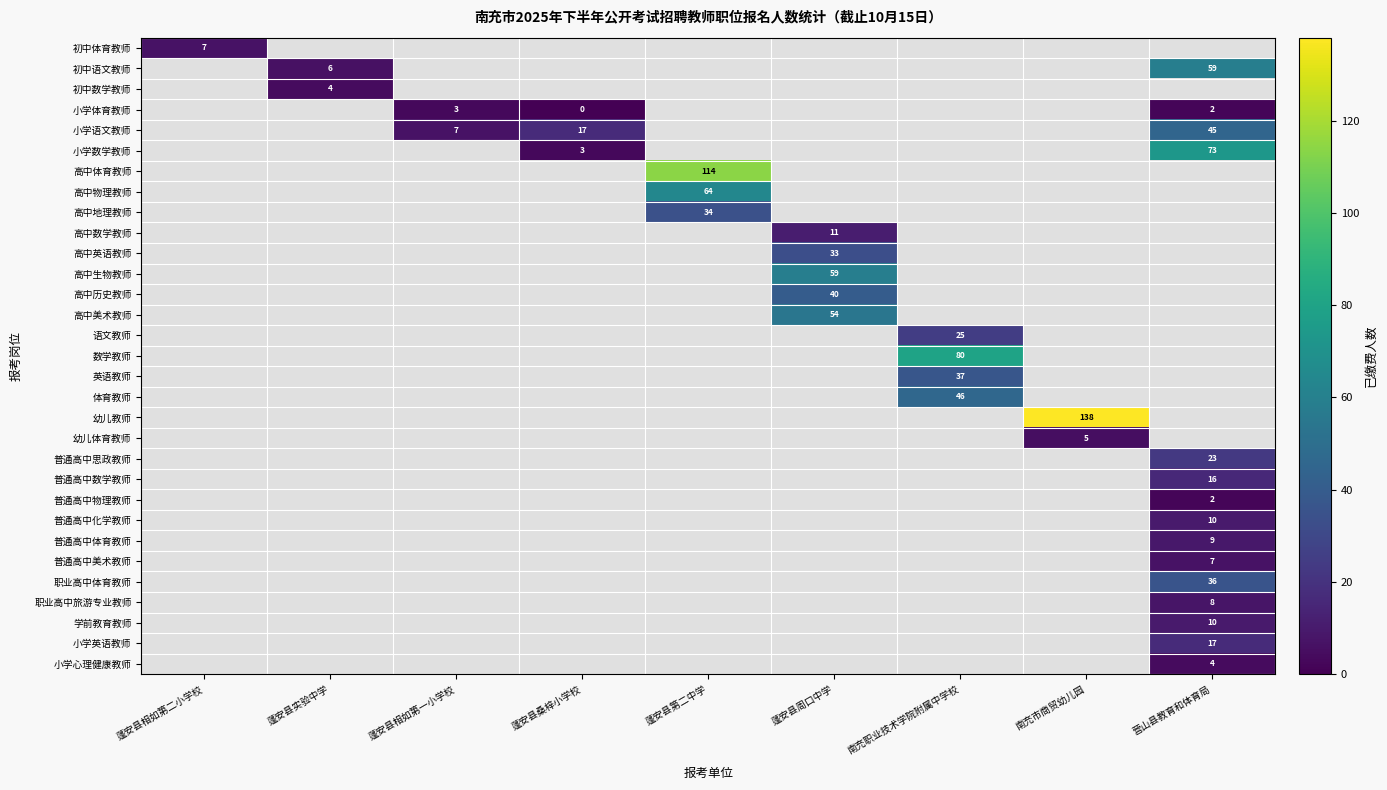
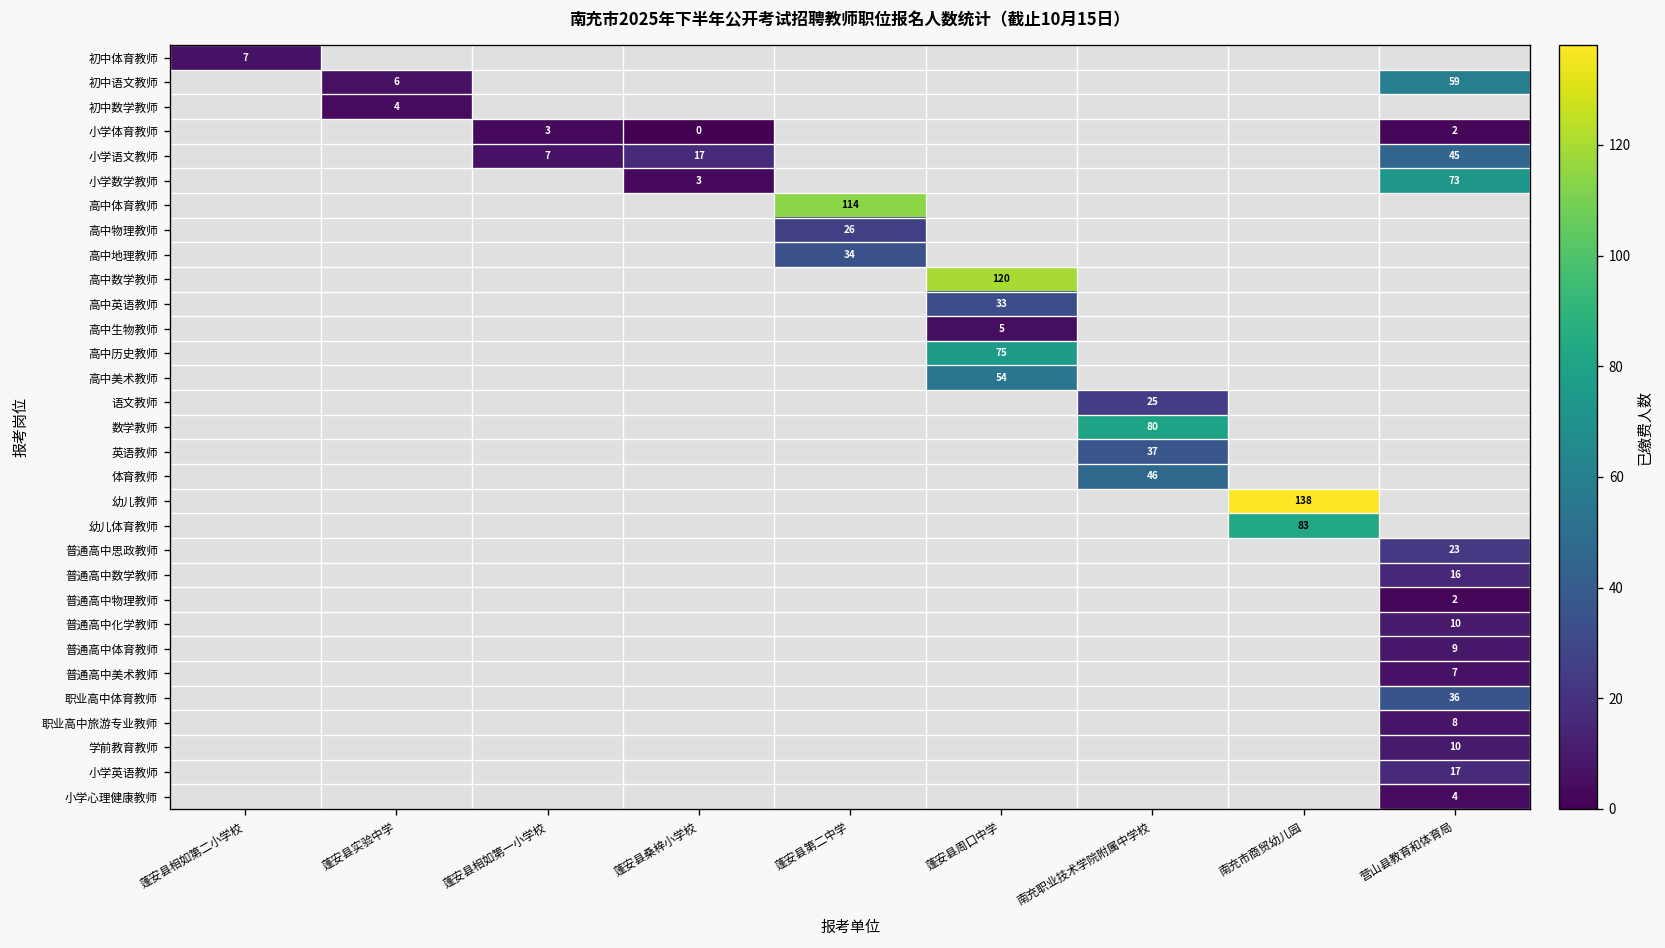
  {
    "初中体育教师": {
      "蓬安县相如第二小学校": 7
    },
    "初中语文教师": {
      "蓬安县实验中学": 6,
      "营山县教育和体育局": 59
    },
    "初中数学教师": {
      "蓬安县实验中学": 4
    },
    "小学体育教师": {
      "蓬安县相如第一小学校": 3,
      "蓬安县桑梓小学校": 0,
      "营山县教育和体育局": 2
    },
    "小学语文教师": {
      "蓬安县相如第一小学校": 7,
      "蓬安县桑梓小学校": 17,
      "营山县教育和体育局": 45
    },
    "小学数学教师": {
      "蓬安县桑梓小学校": 3,
      "营山县教育和体育局": 73
    },
    "高中体育教师": {
      "蓬安县第二中学": 114
    },
    "高中物理教师": {
-     "蓬安县第二中学": 64
+     "蓬安县第二中学": 26
    },
    "高中地理教师": {
      "蓬安县第二中学": 34
    },
    "高中数学教师": {
-     "蓬安县周口中学": 11
+     "蓬安县周口中学": 120
    },
    "高中英语教师": {
      "蓬安县周口中学": 33
    },
    "高中生物教师": {
-     "蓬安县周口中学": 59
+     "蓬安县周口中学": 5
    },
    "高中历史教师": {
-     "蓬安县周口中学": 40
+     "蓬安县周口中学": 75
    },
    "高中美术教师": {
      "蓬安县周口中学": 54
    },
    "语文教师": {
      "南充职业技术学院附属中学校": 25
    },
    "数学教师": {
      "南充职业技术学院附属中学校": 80
    },
    "英语教师": {
      "南充职业技术学院附属中学校": 37
    },
    "体育教师": {
      "南充职业技术学院附属中学校": 46
    },
    "幼儿教师": {
      "南充市商贸幼儿园": 138
    },
    "幼儿体育教师": {
-     "南充市商贸幼儿园": 5
+     "南充市商贸幼儿园": 83
    },
    "普通高中思政教师": {
      "营山县教育和体育局": 23
    },
    "普通高中数学教师": {
      "营山县教育和体育局": 16
    },
    "普通高中物理教师": {
      "营山县教育和体育局": 2
    },
    "普通高中化学教师": {
      "营山县教育和体育局": 10
    },
    "普通高中体育教师": {
      "营山县教育和体育局": 9
    },
    "普通高中美术教师": {
      "营山县教育和体育局": 7
    },
    "职业高中体育教师": {
      "营山县教育和体育局": 36
    },
    "职业高中旅游专业教师": {
      "营山县教育和体育局": 8
    },
    "学前教育教师": {
      "营山县教育和体育局": 10
    },
    "小学英语教师": {
      "营山县教育和体育局": 17
    },
    "小学心理健康教师": {
      "营山县教育和体育局": 4
    }
  }
